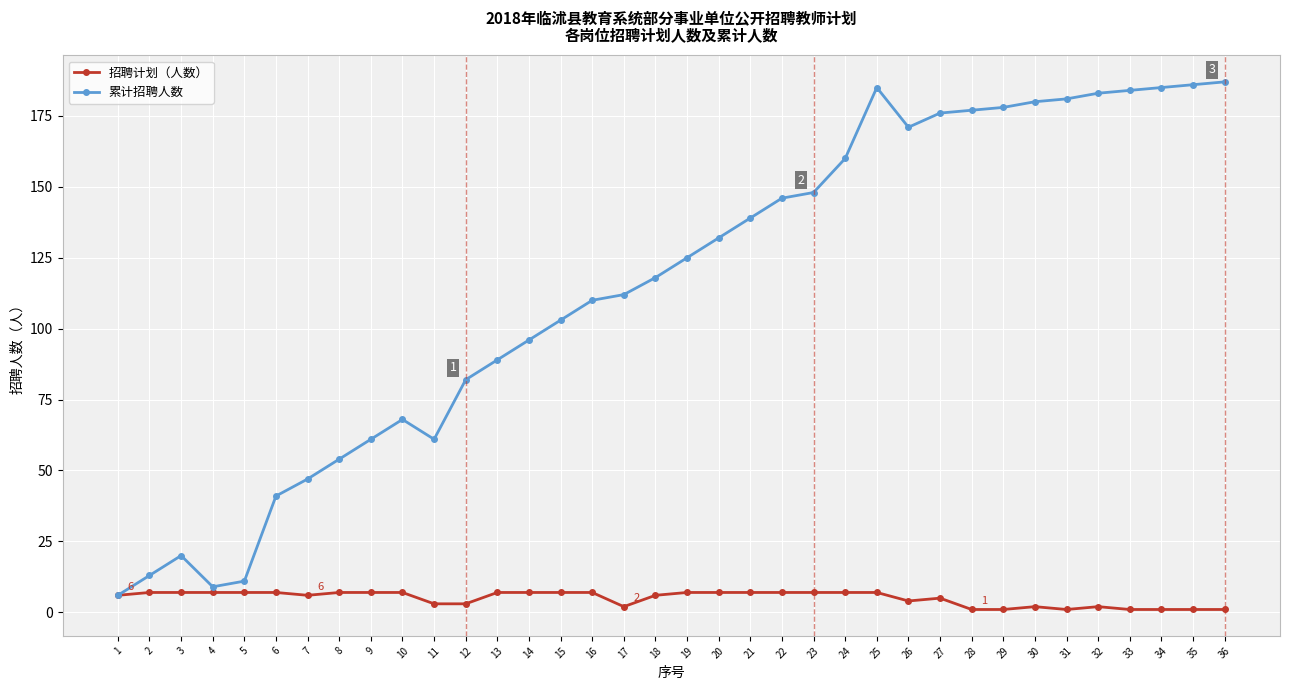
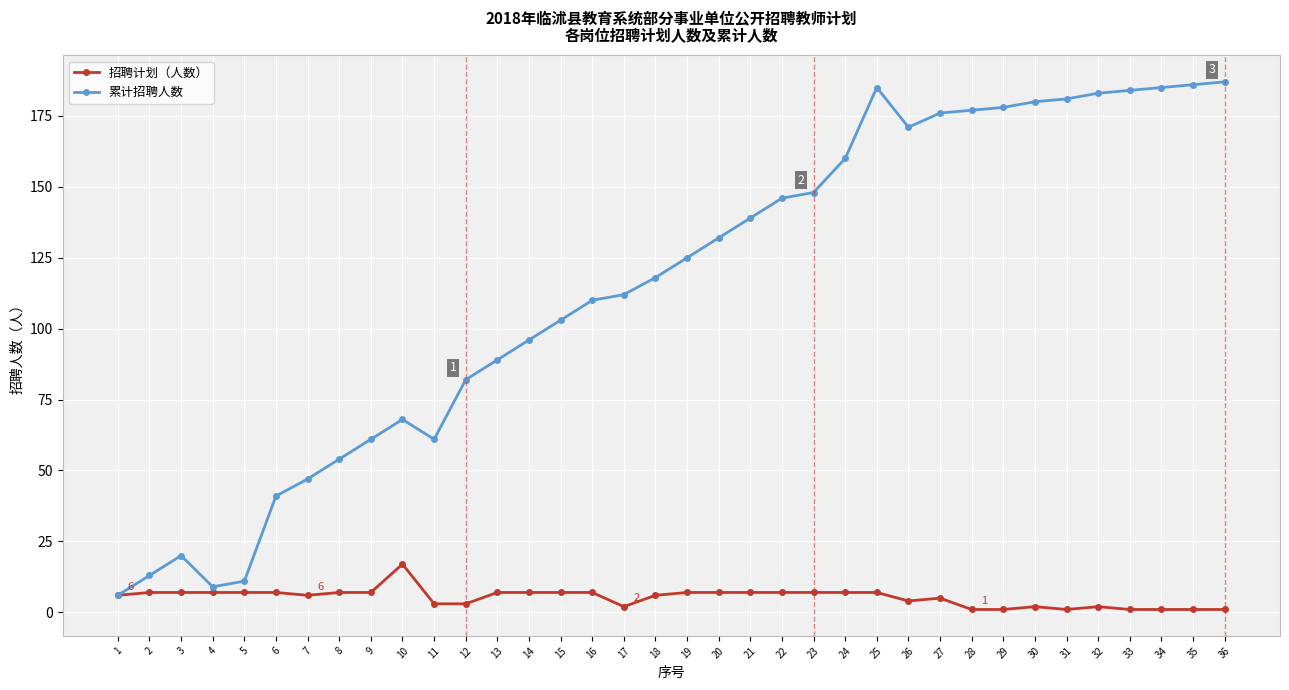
  {
    "招聘计划（人数）": {
      "2": 7,
      "3": 7,
      "4": 7,
      "5": 7,
      "6": 7,
      "8": 7,
      "9": 7,
-     "10": 7,
+     "10": 17,
      "11": 3,
      "12": 3,
      "13": 7,
      "14": 7,
      "15": 7,
      "16": 7,
      "18": 6,
      "19": 7,
      "20": 7,
      "21": 7,
      "22": 7,
      "23": 7,
      "24": 7,
      "25": 7,
      "26": 4,
      "27": 5,
      "30": 2,
      "31": 1,
      "32": 2,
      "33": 1,
      "34": 1,
      "35": 1,
      "36": 1
    },
    "累计招聘人数": {
      "2": 13,
      "3": 20,
      "4": 9,
      "5": 11,
      "6": 41,
      "7": 47,
      "8": 54,
      "9": 61,
      "10": 68,
      "11": 61,
      "13": 89,
      "14": 96,
      "15": 103,
      "16": 110,
      "17": 112,
      "18": 118,
      "19": 125,
      "20": 132,
      "21": 139,
      "22": 146,
      "24": 160,
      "25": 185,
      "26": 171,
      "27": 176,
      "28": 177,
      "29": 178,
      "30": 180,
      "31": 181,
      "32": 183,
      "33": 184,
      "34": 185,
      "35": 186
    }
  }
